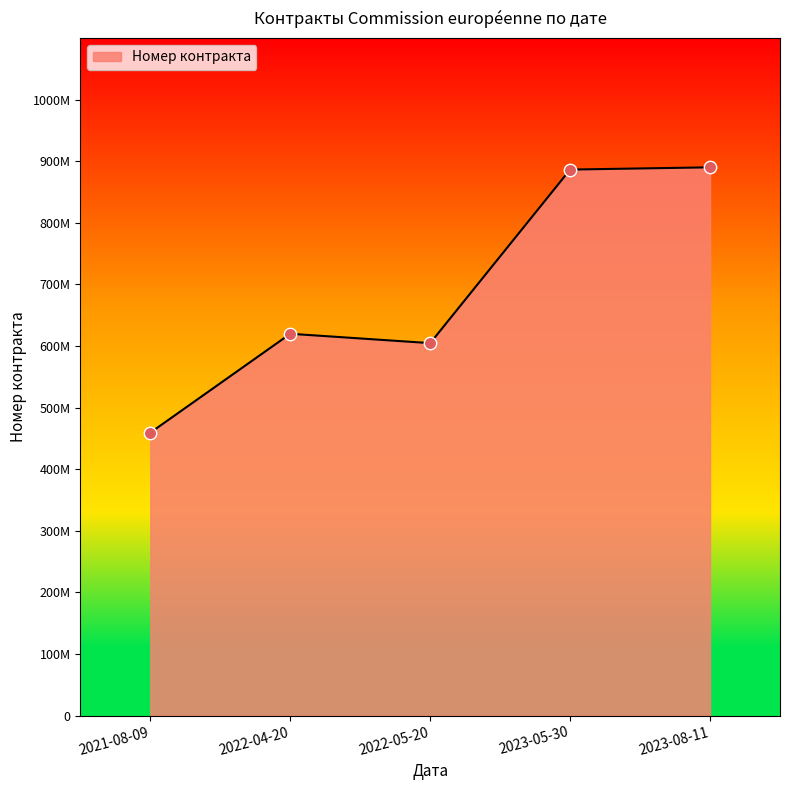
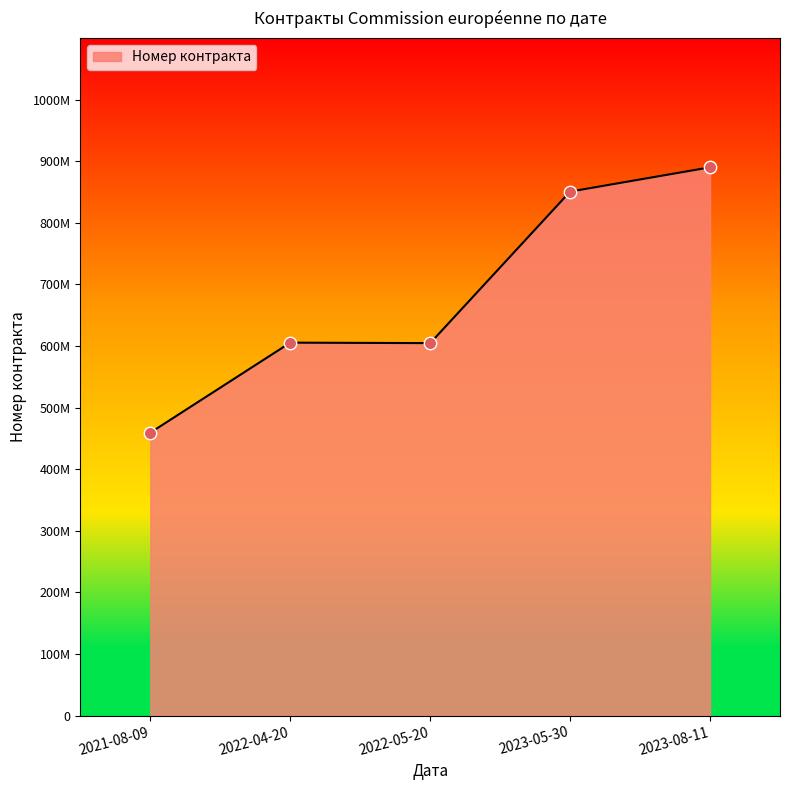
  {
    "2021-08-09": 460000000,
-   "2022-04-20": 620000000,
+   "2022-04-20": 610000000,
    "2022-05-20": 600000000,
-   "2023-05-30": 890000000,
+   "2023-05-30": 850000000,
    "2023-08-11": 890000000
  }
